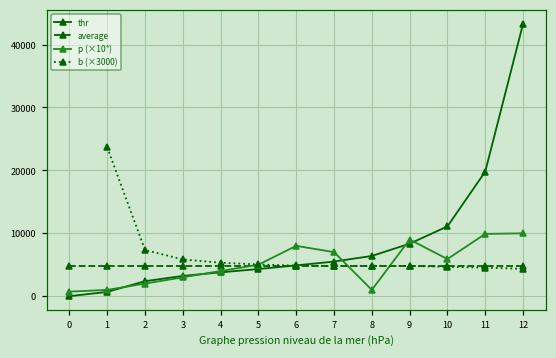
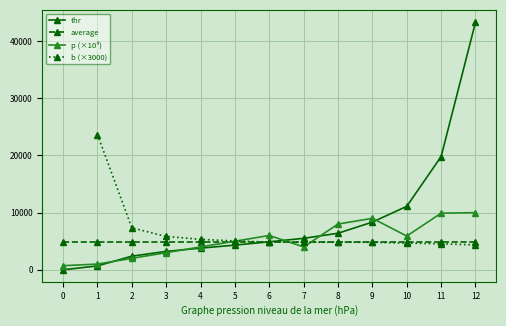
  {
    "p (×10⁴)": {
      "0": 1000,
-     "6": 8000,
-     "7": 7000,
-     "8": 1000,
+     "6": 6000,
+     "7": 4000,
+     "8": 8000,
      "9": 9000,
      "10": 6000,
      "11": 10000,
      "12": 10000
    }
  }
